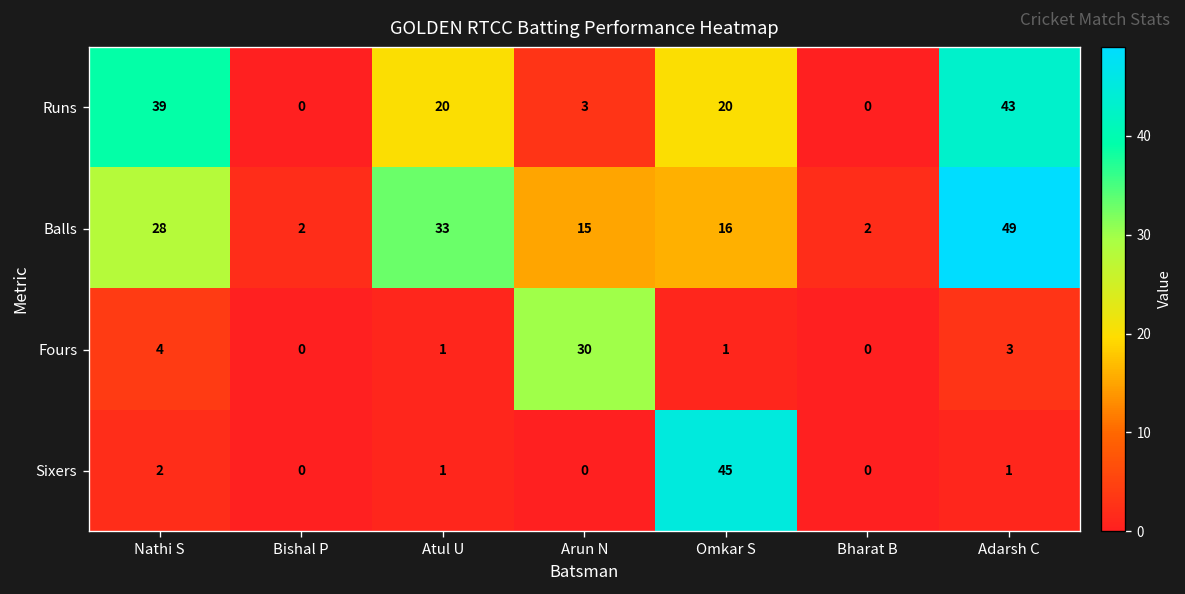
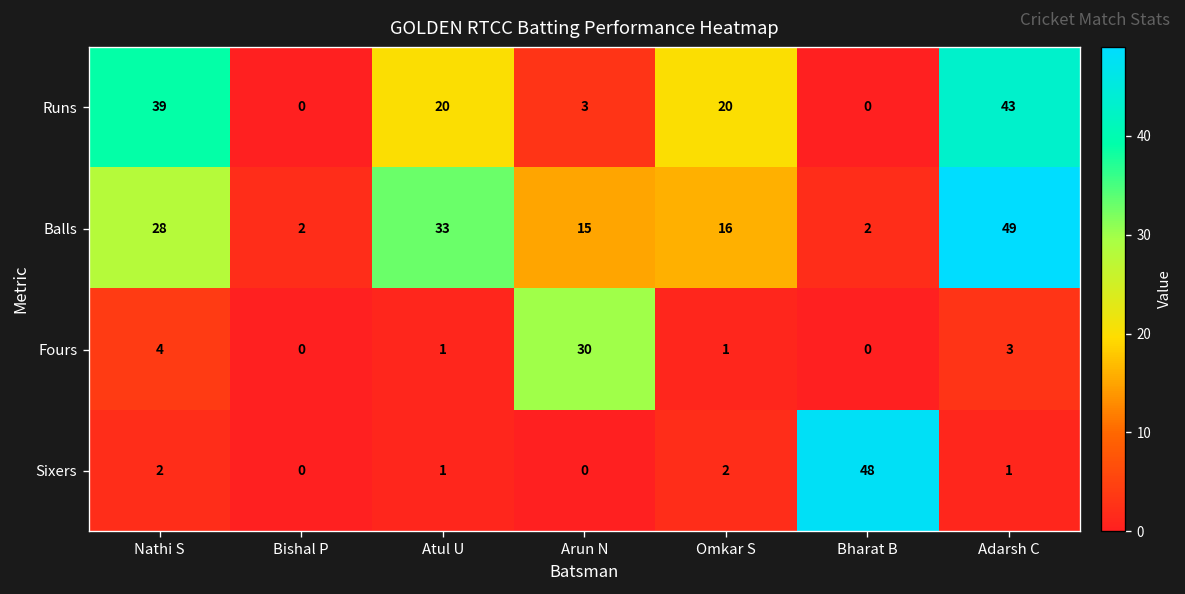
  {
    "Runs": {
      "Nathi S": 39,
      "Bishal P": 0,
      "Atul U": 20,
      "Arun N": 3,
      "Omkar S": 20,
      "Bharat B": 0,
      "Adarsh C": 43
    },
    "Balls": {
      "Nathi S": 28,
      "Bishal P": 2,
      "Atul U": 33,
      "Arun N": 15,
      "Omkar S": 16,
      "Bharat B": 2,
      "Adarsh C": 49
    },
    "Fours": {
      "Nathi S": 4,
      "Bishal P": 0,
      "Atul U": 1,
      "Arun N": 30,
      "Omkar S": 1,
      "Bharat B": 0,
      "Adarsh C": 3
    },
    "Sixers": {
      "Nathi S": 2,
      "Bishal P": 0,
      "Atul U": 1,
      "Arun N": 0,
-     "Omkar S": 45,
-     "Bharat B": 0,
+     "Omkar S": 2,
+     "Bharat B": 48,
      "Adarsh C": 1
    }
  }
